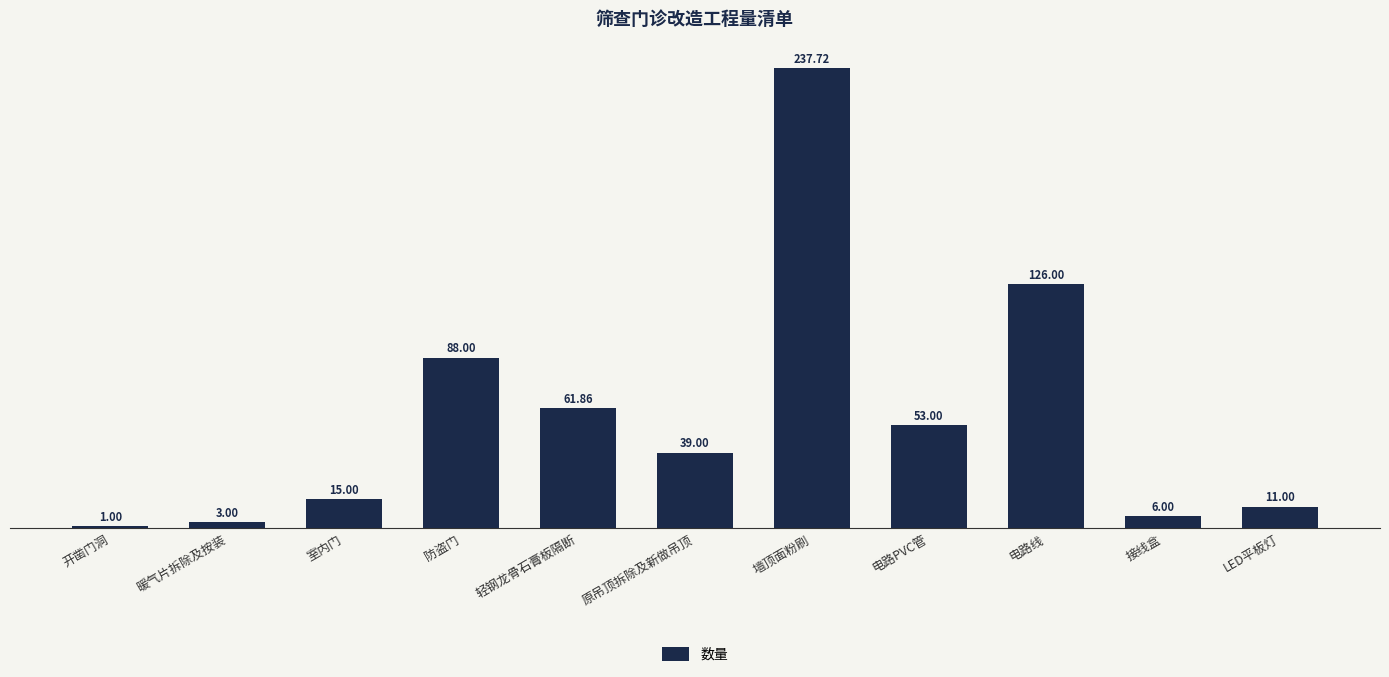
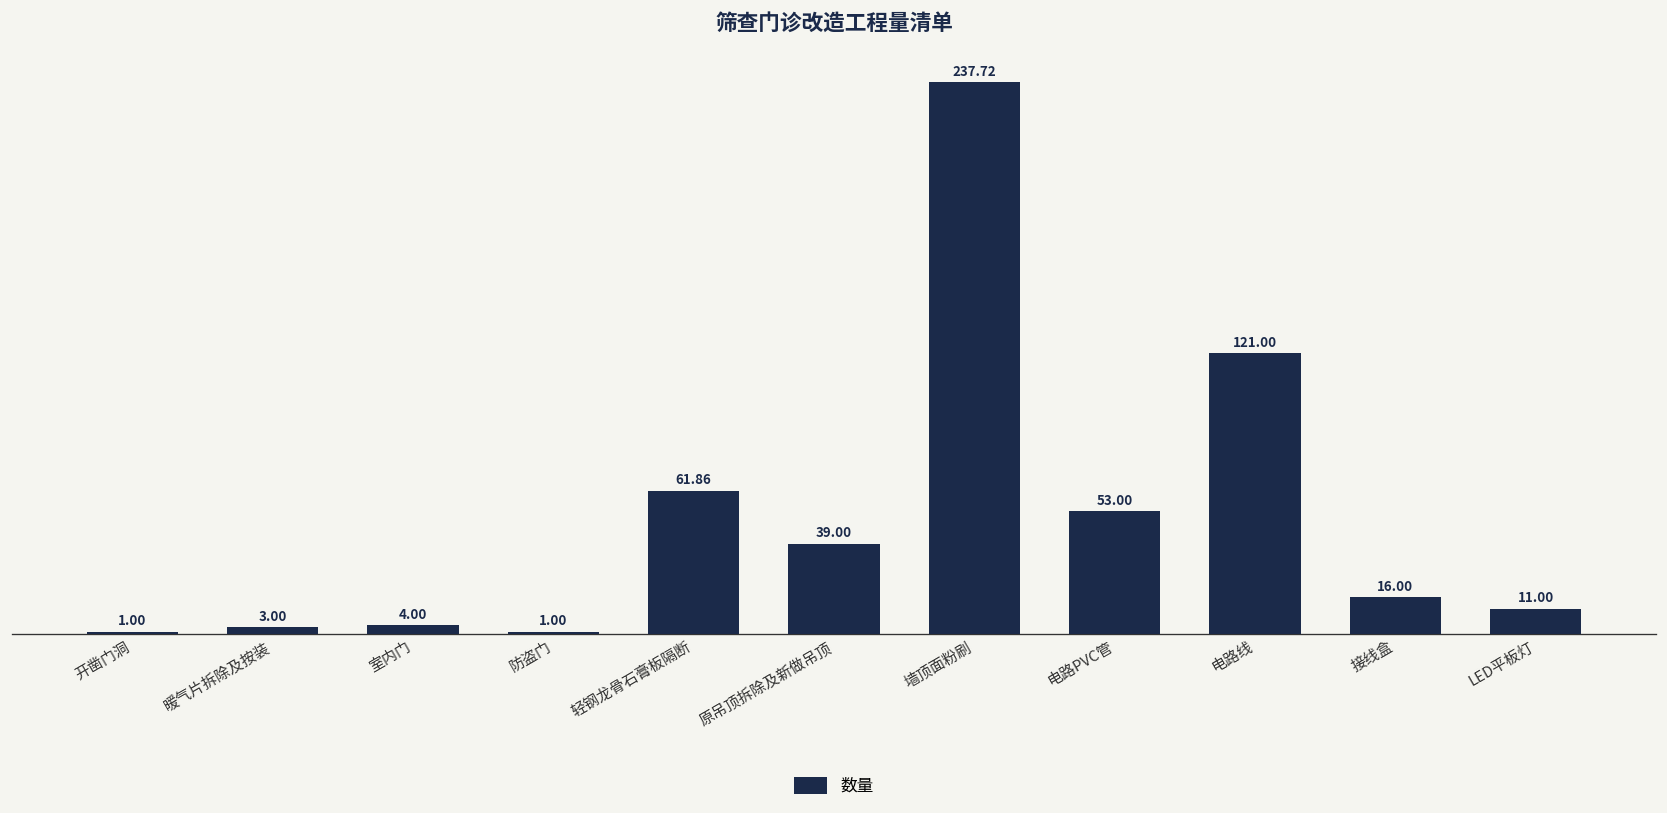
  {
    "开凿门洞": 1.00,
    "暖气片拆除及按装": 3.00,
-   "室内门": 15.00,
-   "防盗门": 88.00,
+   "室内门": 4.00,
+   "防盗门": 1.00,
    "轻钢龙骨石膏板隔断": 61.86,
    "原吊顶拆除及新做吊顶": 39.00,
    "墙顶面粉刷": 237.72,
    "电路PVC管": 53.00,
-   "电路线": 126.00,
-   "接线盒": 6.00,
+   "电路线": 121.00,
+   "接线盒": 16.00,
    "LED平板灯": 11.00
  }
